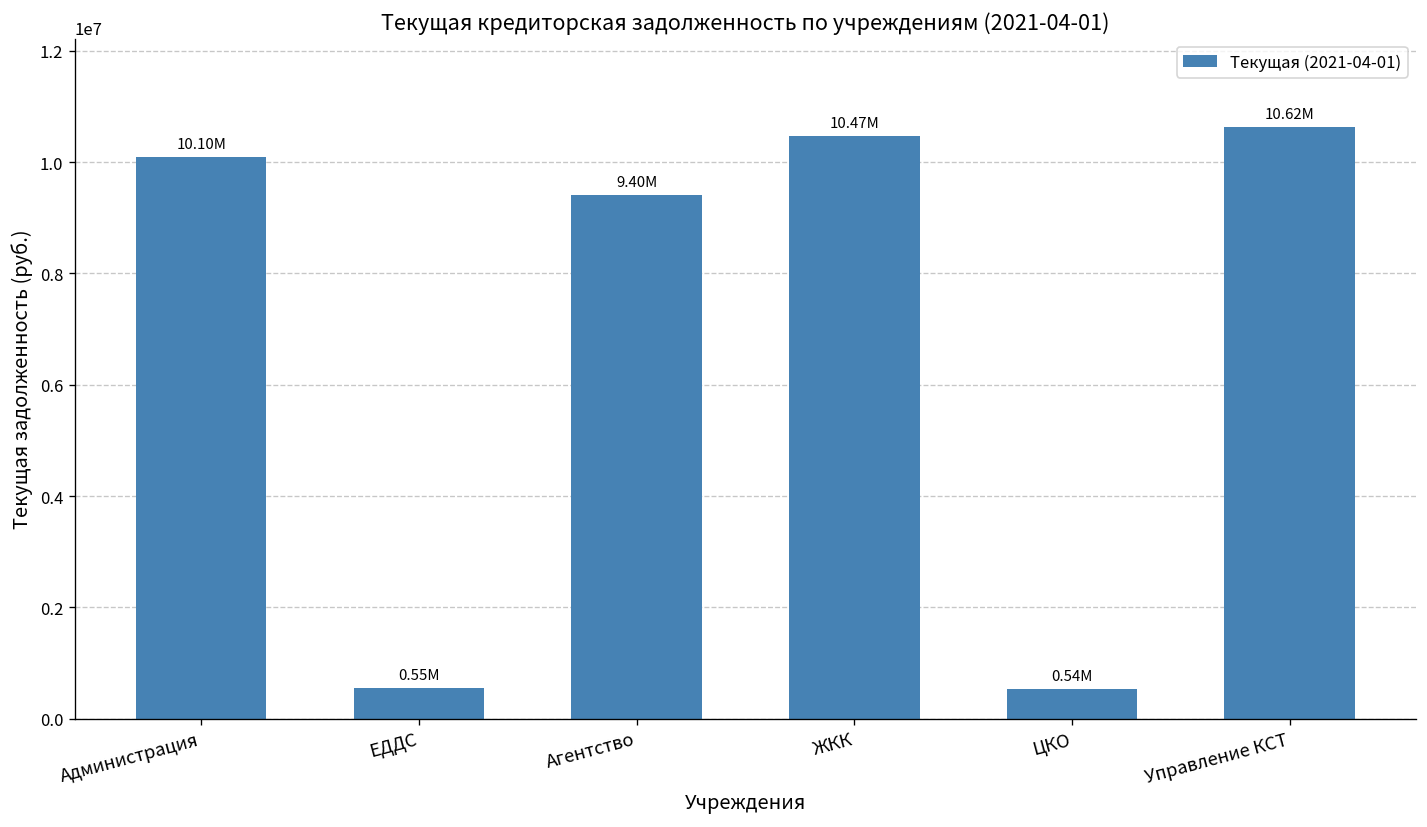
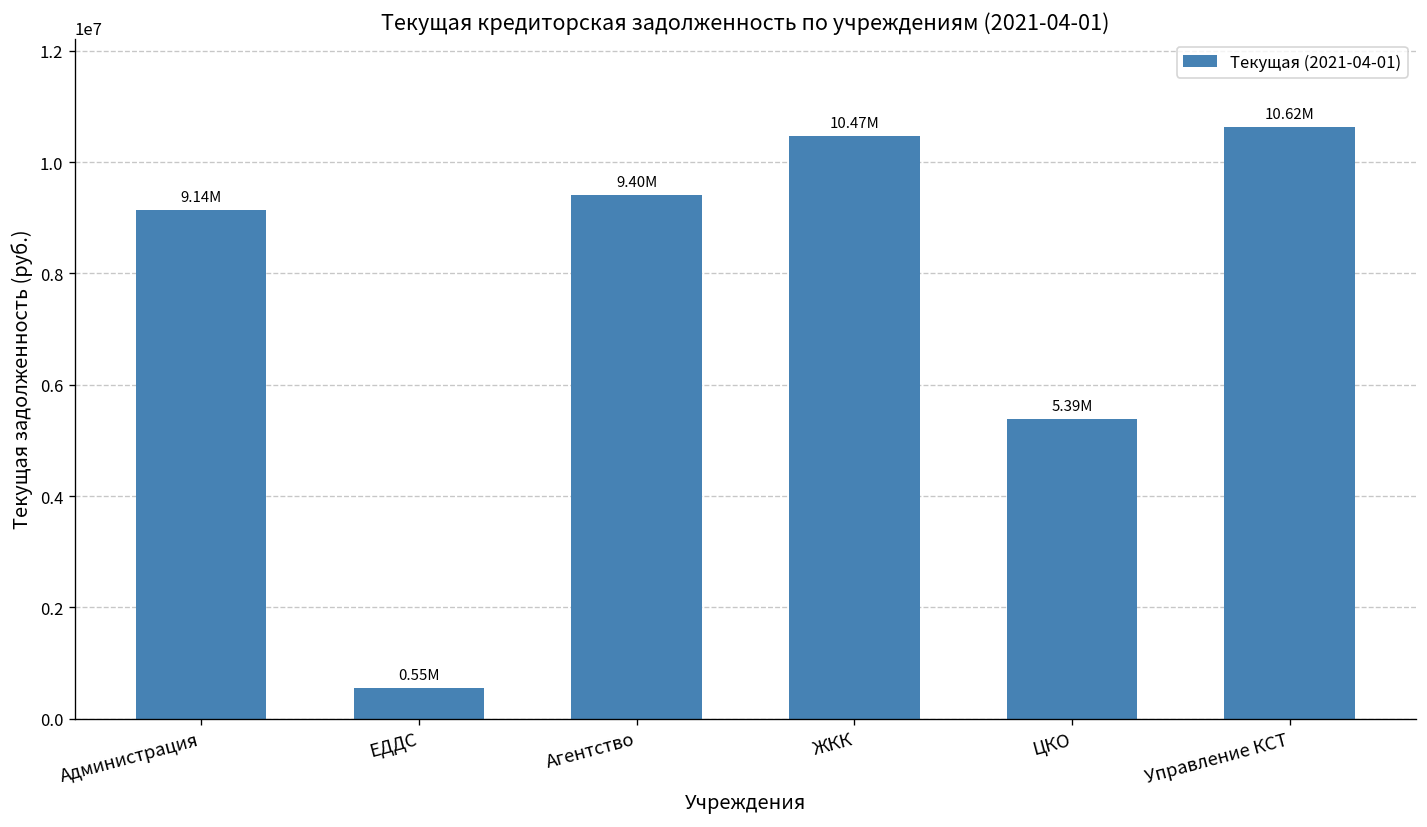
  {
-   "Администрация": "10.10M",
+   "Администрация": "9.14M",
    "ЕДДС": "0.55M",
    "Агентство": "9.40M",
    "ЖКК": "10.47M",
-   "ЦКО": "0.54M",
+   "ЦКО": "5.39M",
    "Управление КСТ": "10.62M"
  }
